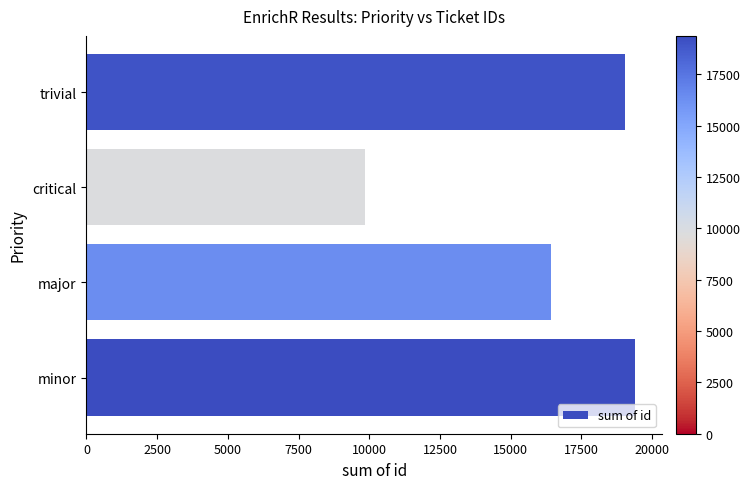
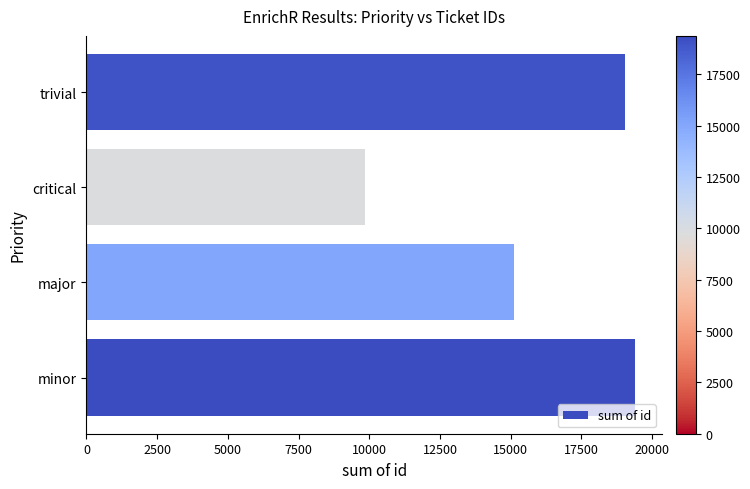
  {
    "trivial": 19000,
    "critical": 9800,
-   "major": 16400,
+   "major": 15100,
    "minor": 19400
  }
